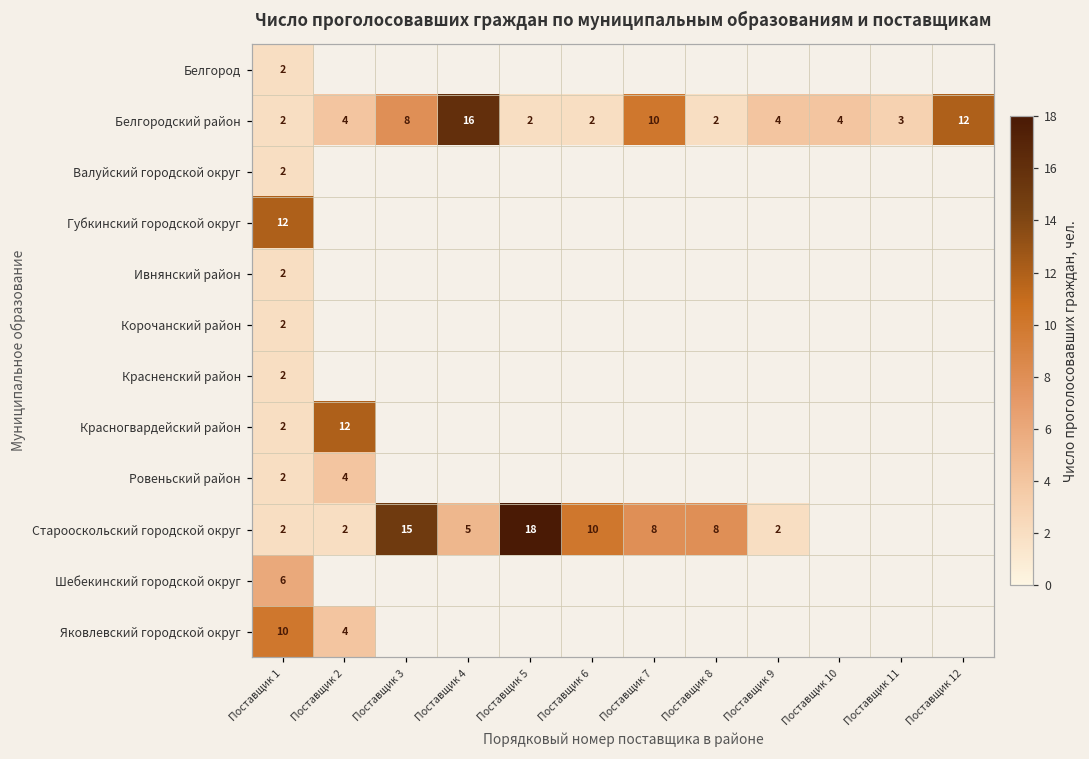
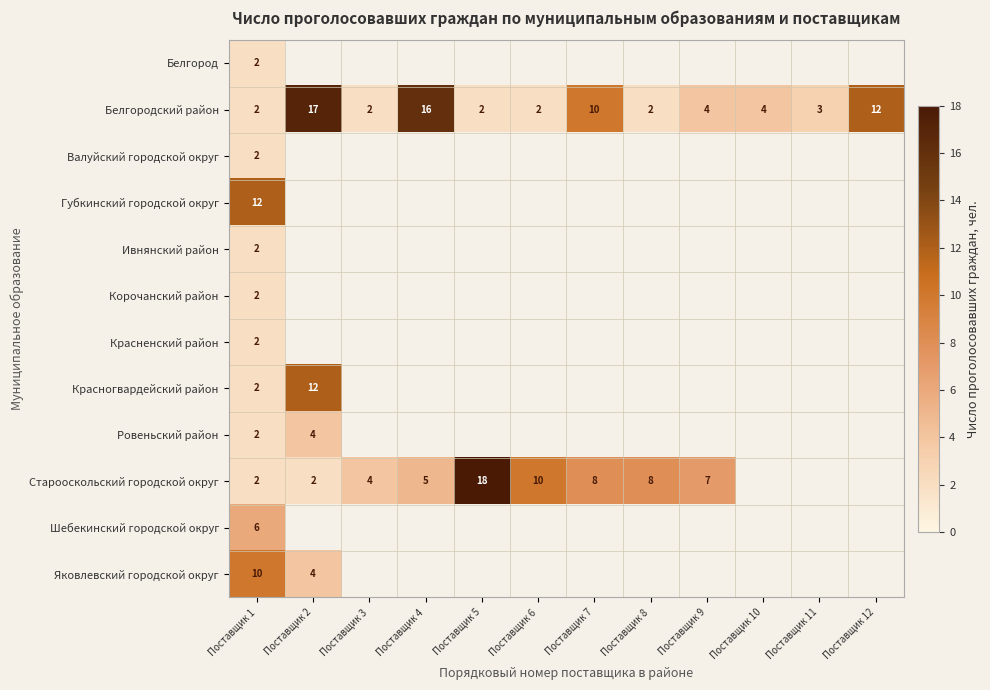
  {
    "Белгород": {
      "Поставщик 1": 2
    },
    "Белгородский район": {
      "Поставщик 1": 2,
-     "Поставщик 2": 4,
-     "Поставщик 3": 8,
+     "Поставщик 2": 17,
+     "Поставщик 3": 2,
      "Поставщик 4": 16,
      "Поставщик 5": 2,
      "Поставщик 6": 2,
      "Поставщик 7": 10,
      "Поставщик 8": 2,
      "Поставщик 9": 4,
      "Поставщик 10": 4,
      "Поставщик 11": 3,
      "Поставщик 12": 12
    },
    "Валуйский городской округ": {
      "Поставщик 1": 2
    },
    "Губкинский городской округ": {
      "Поставщик 1": 12
    },
    "Ивнянский район": {
      "Поставщик 1": 2
    },
    "Корочанский район": {
      "Поставщик 1": 2
    },
    "Красненский район": {
      "Поставщик 1": 2
    },
    "Красногвардейский район": {
      "Поставщик 1": 2,
      "Поставщик 2": 12
    },
    "Ровеньский район": {
      "Поставщик 1": 2,
      "Поставщик 2": 4
    },
    "Старооскольский городской округ": {
      "Поставщик 1": 2,
      "Поставщик 2": 2,
-     "Поставщик 3": 15,
+     "Поставщик 3": 4,
      "Поставщик 4": 5,
      "Поставщик 5": 18,
      "Поставщик 6": 10,
      "Поставщик 7": 8,
      "Поставщик 8": 8,
-     "Поставщик 9": 2
+     "Поставщик 9": 7
    },
    "Шебекинский городской округ": {
      "Поставщик 1": 6
    },
    "Яковлевский городской округ": {
      "Поставщик 1": 10,
      "Поставщик 2": 4
    }
  }
